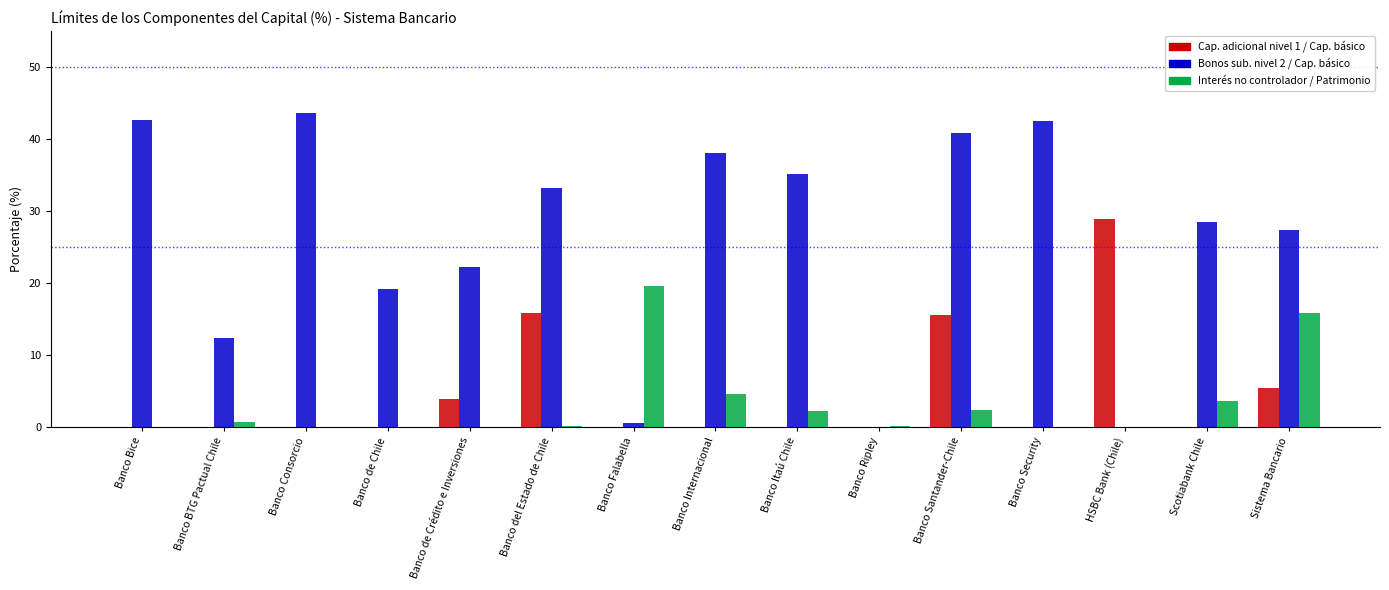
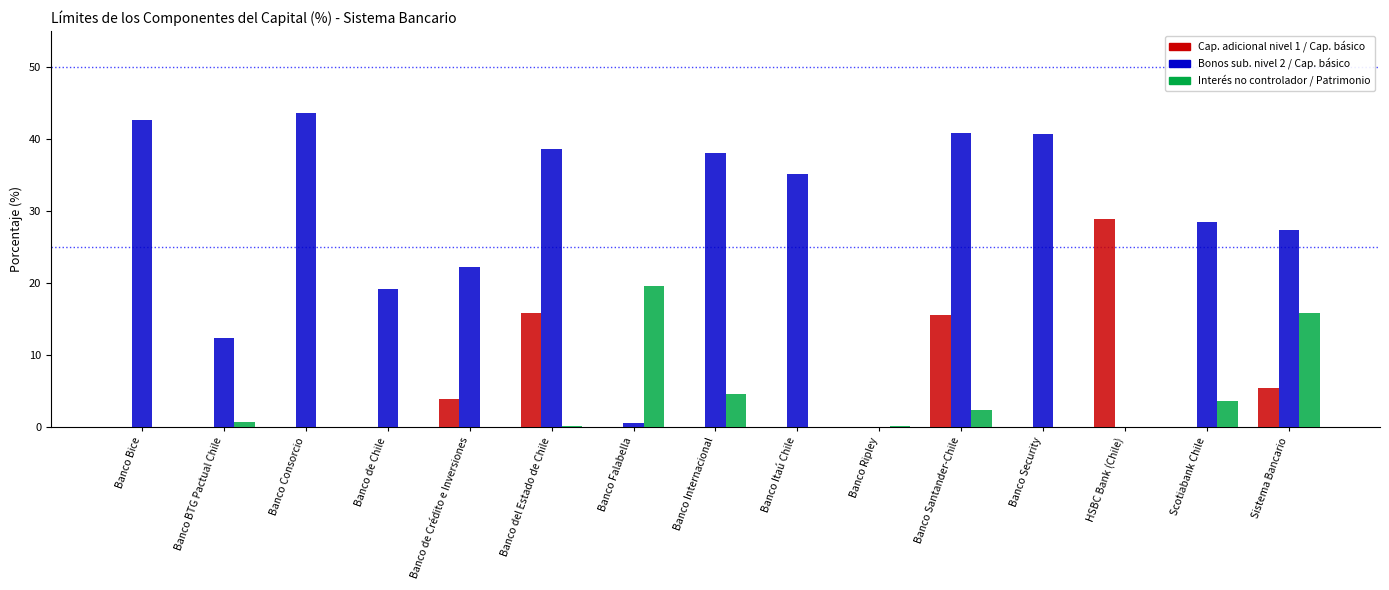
  {
    "Cap. adicional nivel 1 / Cap. básico": {
      "Banco Bice": 0,
      "Banco BTG Pactual Chile": 0,
      "Banco Consorcio": 0,
      "Banco de Chile": 0,
      "Banco de Crédito e Inversiones": 4,
      "Banco del Estado de Chile": 16,
      "Banco Falabella": 0,
      "Banco Internacional": 0,
      "Banco Itaú Chile": 0,
      "Banco Ripley": 0,
      "Banco Santander-Chile": 16,
      "Banco Security": 0,
      "HSBC Bank (Chile)": 29,
      "Scotiabank Chile": 0,
      "Sistema Bancario": 5
    },
    "Bonos sub. nivel 2 / Cap. básico": {
      "Banco Bice": 43,
      "Banco BTG Pactual Chile": 12,
      "Banco Consorcio": 44,
      "Banco de Chile": 19,
      "Banco de Crédito e Inversiones": 22,
-     "Banco del Estado de Chile": 33,
+     "Banco del Estado de Chile": 39,
      "Banco Falabella": 1,
      "Banco Internacional": 38,
      "Banco Itaú Chile": 35,
      "Banco Ripley": 0,
      "Banco Santander-Chile": 41,
-     "Banco Security": 43,
+     "Banco Security": 41,
      "HSBC Bank (Chile)": 0,
      "Scotiabank Chile": 28,
      "Sistema Bancario": 27
    },
    "Interés no controlador / Patrimonio": {
      "Banco BTG Pactual Chile": 1,
      "Banco Falabella": 20,
      "Banco Internacional": 5,
-     "Banco Itaú Chile": 2,
+     "Banco Itaú Chile": 0,
      "Banco Santander-Chile": 2,
      "HSBC Bank (Chile)": 0,
      "Scotiabank Chile": 4,
      "Sistema Bancario": 16
    }
  }
